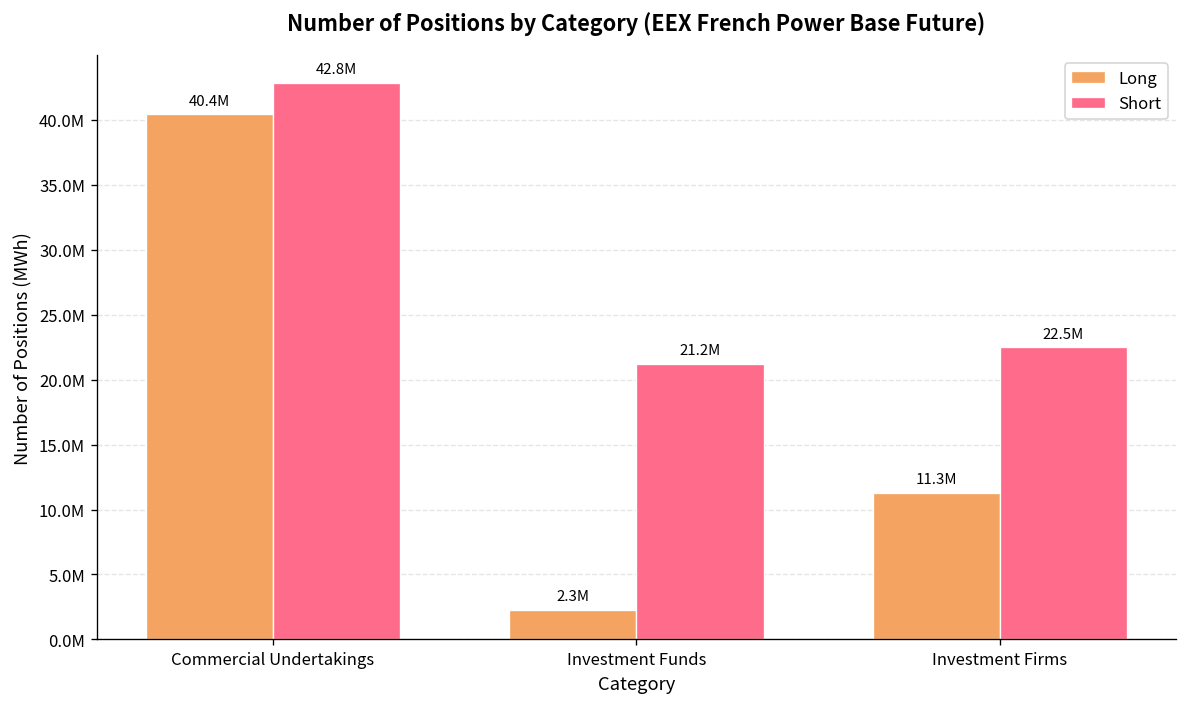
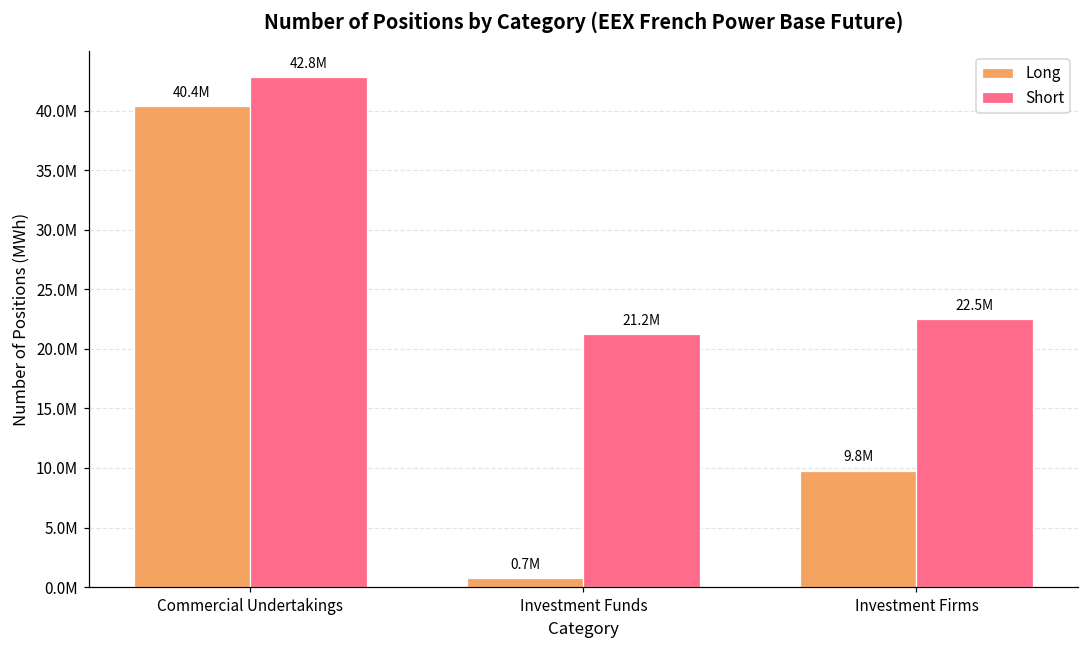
  {
    "Long": {
      "Commercial Undertakings": "40.4M",
-     "Investment Funds": "2.3M",
-     "Investment Firms": "11.3M"
+     "Investment Funds": "0.7M",
+     "Investment Firms": "9.8M"
    },
    "Short": {
      "Commercial Undertakings": "42.8M",
      "Investment Funds": "21.2M",
      "Investment Firms": "22.5M"
    }
  }
